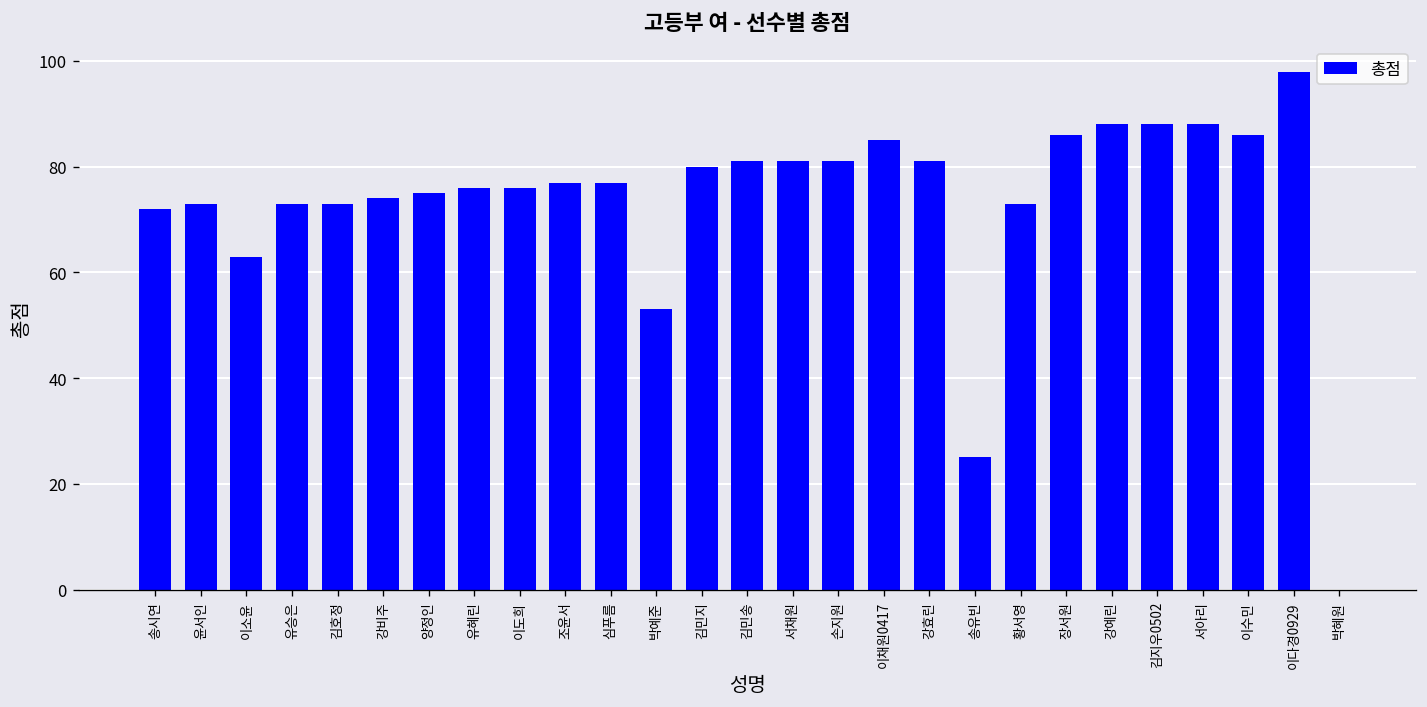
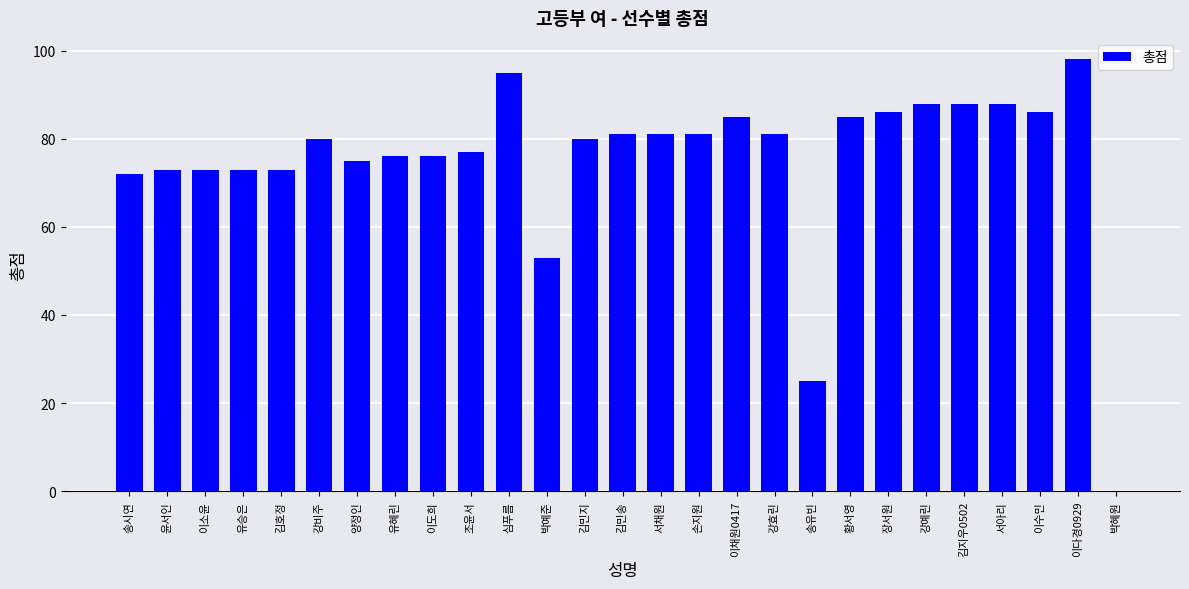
  {
    "송시연": 72,
    "윤서인": 73,
-   "이소윤": 63,
+   "이소윤": 73,
    "유승은": 73,
    "김호정": 73,
-   "강비주": 74,
+   "강비주": 80,
    "양정인": 75,
    "유혜린": 76,
    "이도희": 76,
    "조윤서": 77,
-   "심푸름": 77,
+   "심푸름": 95,
    "박예준": 53,
    "김민지": 80,
    "김민송": 81,
    "서채원": 81,
    "손지원": 81,
    "이채원0417": 85,
    "강효린": 81,
    "송유빈": 25,
-   "황서영": 73,
+   "황서영": 85,
    "장서원": 86,
    "강예린": 88,
    "김지우0502": 88,
    "서아리": 88,
    "이수민": 86,
    "이다경0929": 98,
    "박혜원": 0
  }
